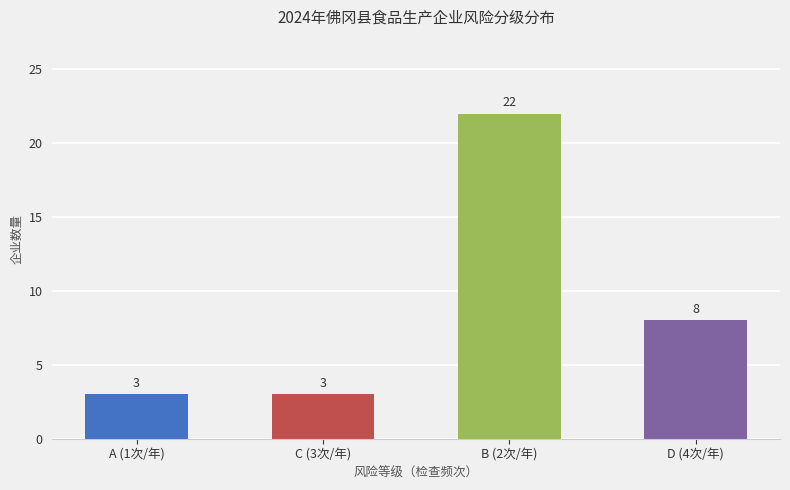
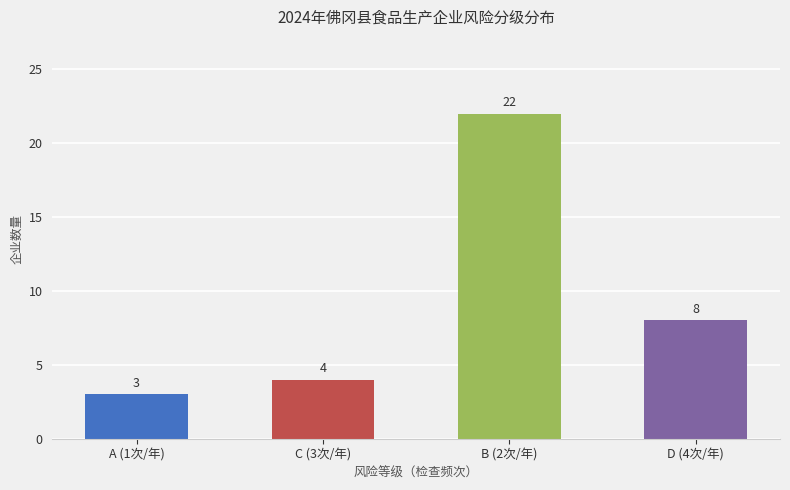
  {
    "A (1次/年)": 3,
-   "C (3次/年)": 3,
+   "C (3次/年)": 4,
    "B (2次/年)": 22,
    "D (4次/年)": 8
  }
